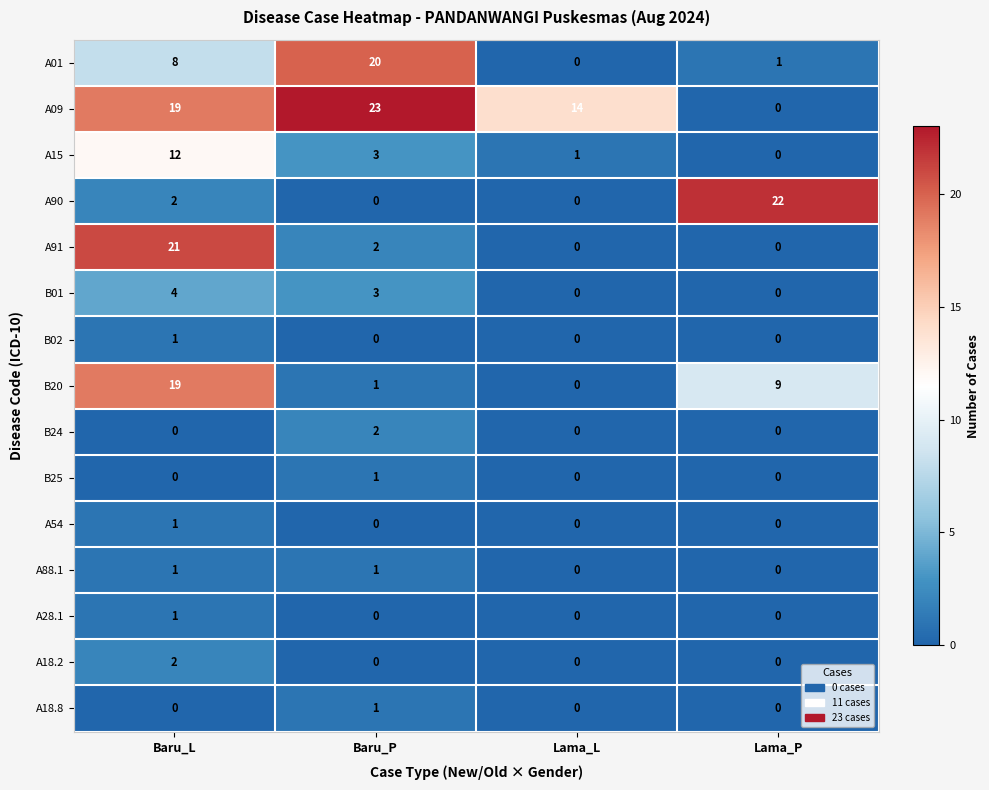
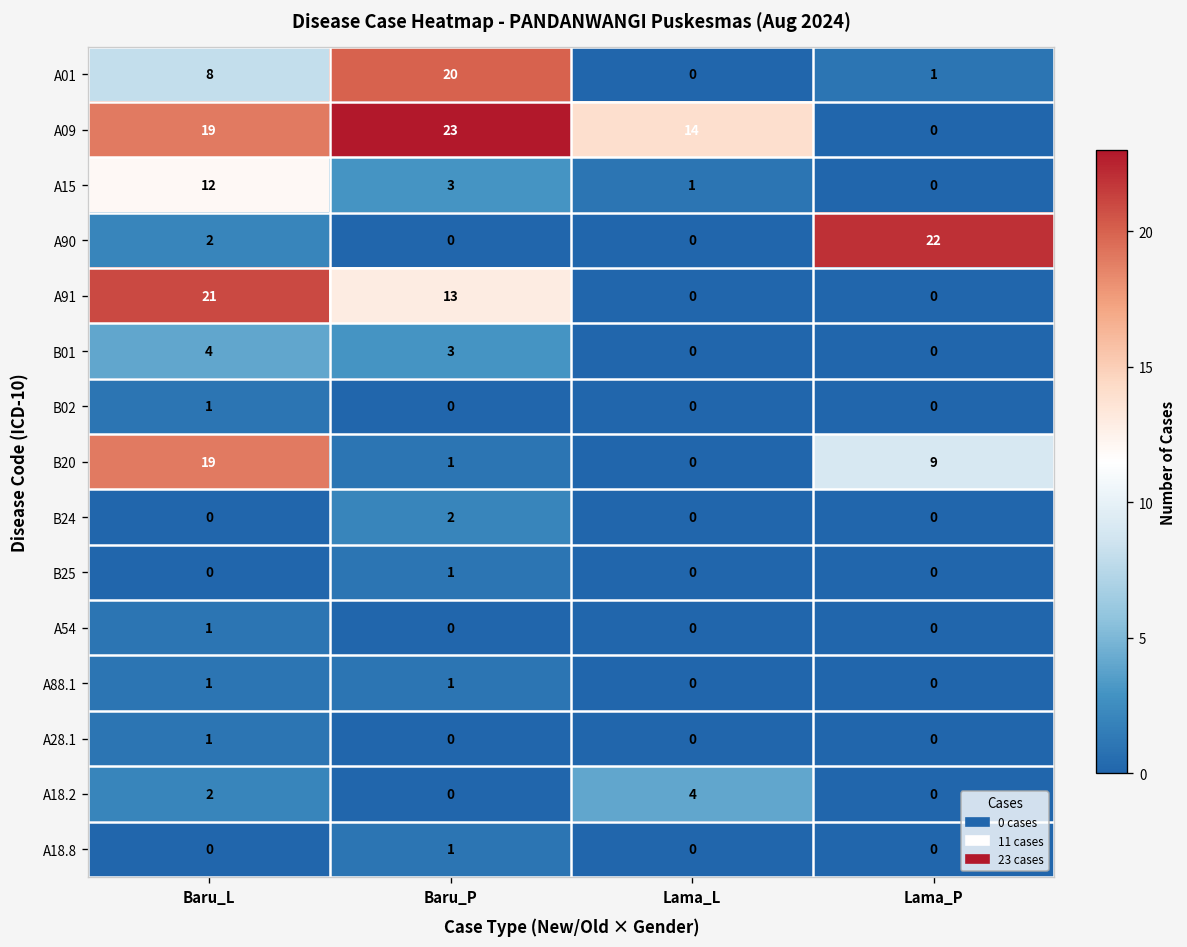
  {
    "A01": {
      "Baru_L": 8,
      "Baru_P": 20,
      "Lama_L": 0,
      "Lama_P": 1
    },
    "A09": {
      "Baru_L": 19,
      "Baru_P": 23,
      "Lama_L": 14,
      "Lama_P": 0
    },
    "A15": {
      "Baru_L": 12,
      "Baru_P": 3,
      "Lama_L": 1,
      "Lama_P": 0
    },
    "A90": {
      "Baru_L": 2,
      "Baru_P": 0,
      "Lama_L": 0,
      "Lama_P": 22
    },
    "A91": {
      "Baru_L": 21,
-     "Baru_P": 2,
+     "Baru_P": 13,
      "Lama_L": 0,
      "Lama_P": 0
    },
    "B01": {
      "Baru_L": 4,
      "Baru_P": 3,
      "Lama_L": 0,
      "Lama_P": 0
    },
    "B02": {
      "Baru_L": 1,
      "Baru_P": 0,
      "Lama_L": 0,
      "Lama_P": 0
    },
    "B20": {
      "Baru_L": 19,
      "Baru_P": 1,
      "Lama_L": 0,
      "Lama_P": 9
    },
    "B24": {
      "Baru_L": 0,
      "Baru_P": 2,
      "Lama_L": 0,
      "Lama_P": 0
    },
    "B25": {
      "Baru_L": 0,
      "Baru_P": 1,
      "Lama_L": 0,
      "Lama_P": 0
    },
    "A54": {
      "Baru_L": 1,
      "Baru_P": 0,
      "Lama_L": 0,
      "Lama_P": 0
    },
    "A88.1": {
      "Baru_L": 1,
      "Baru_P": 1,
      "Lama_L": 0,
      "Lama_P": 0
    },
    "A28.1": {
      "Baru_L": 1,
      "Baru_P": 0,
      "Lama_L": 0,
      "Lama_P": 0
    },
    "A18.2": {
      "Baru_L": 2,
      "Baru_P": 0,
-     "Lama_L": 0,
+     "Lama_L": 4,
      "Lama_P": 0
    },
    "A18.8": {
      "Baru_L": 0,
      "Baru_P": 1,
      "Lama_L": 0,
      "Lama_P": 0
    }
  }
